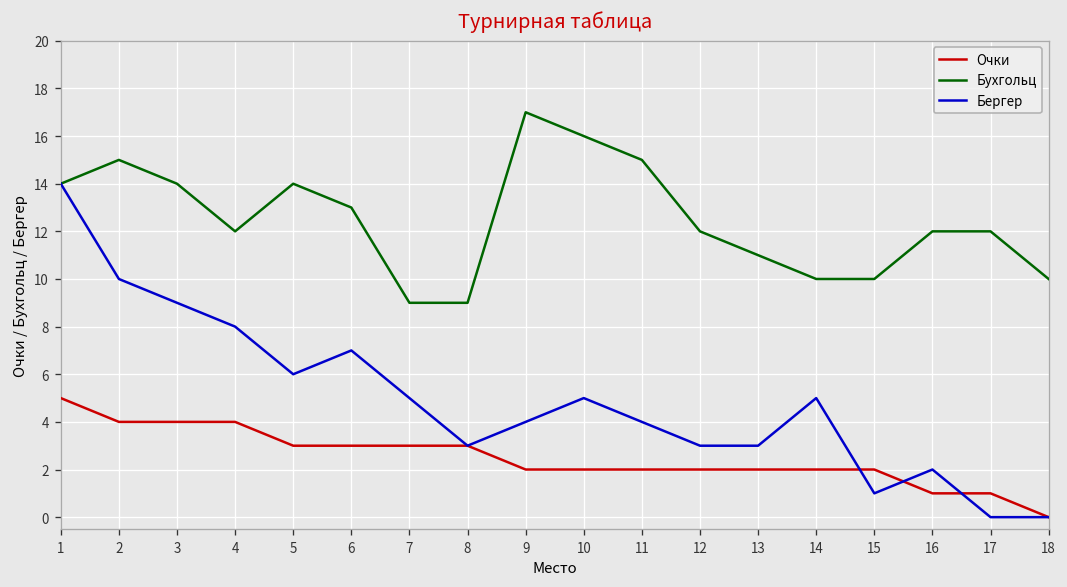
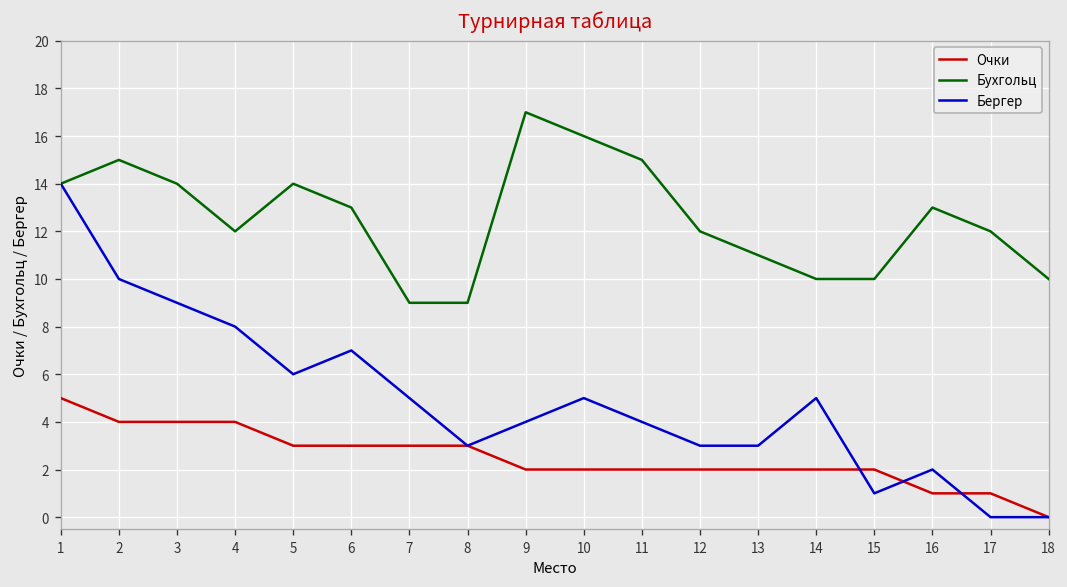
  {
    "Очки": {
      "1": 5,
      "2": 4,
      "3": 4,
      "4": 4,
      "5": 3,
      "6": 3,
      "7": 3,
      "9": 2,
      "10": 2,
      "11": 2,
      "12": 2,
      "13": 2,
      "14": 2,
      "15": 2,
      "16": 1,
      "17": 1
    },
    "Бухгольц": {
      "2": 15,
      "3": 14,
      "4": 12,
      "5": 14,
      "6": 13,
      "7": 9,
      "8": 9,
      "9": 17,
      "10": 16,
      "11": 15,
      "12": 12,
      "13": 11,
      "14": 10,
      "15": 10,
-     "16": 12,
+     "16": 13,
      "17": 12,
      "18": 10
    },
    "Бергер": {
      "2": 10,
      "3": 9,
      "4": 8,
      "5": 6,
      "6": 7,
      "7": 5,
      "9": 4,
      "10": 5,
      "11": 4,
      "12": 3,
      "13": 3,
      "14": 5,
      "15": 1,
      "16": 2,
      "17": 0
    }
  }
